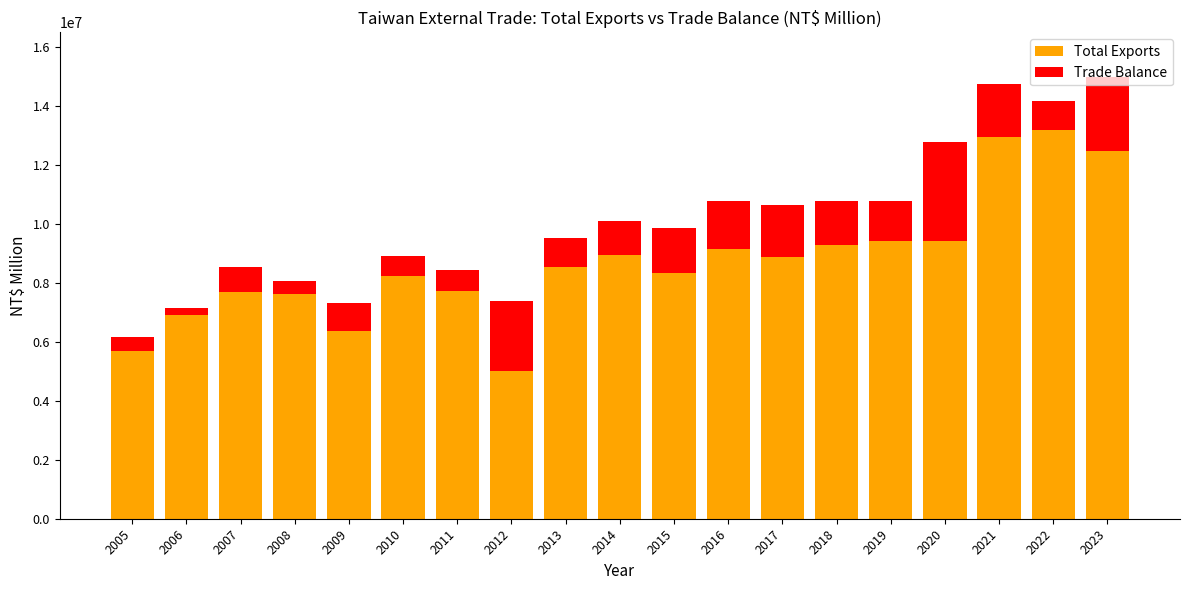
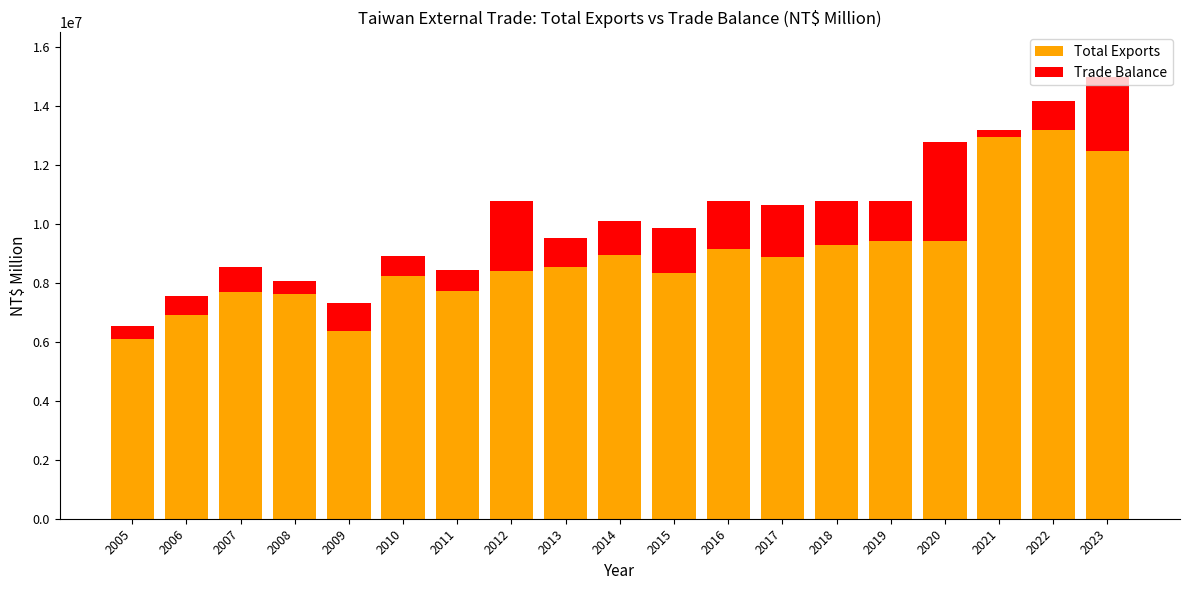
  {
    "Total Exports": {
-     "2005": 5700000,
+     "2005": 6100000,
      "2006": 6900000,
      "2007": 7700000,
      "2008": 7600000,
      "2009": 6400000,
      "2010": 8200000,
      "2011": 7700000,
-     "2012": 5000000,
+     "2012": 8400000,
      "2013": 8500000,
      "2014": 9000000,
      "2015": 8300000,
      "2016": 9200000,
      "2017": 8900000,
      "2018": 9300000,
      "2019": 9400000,
      "2020": 9400000,
      "2021": 12900000,
      "2022": 13200000,
      "2023": 12500000
    },
    "Trade Balance": {
      "2005": 500000,
-     "2006": 200000,
+     "2006": 600000,
      "2007": 800000,
      "2008": 400000,
      "2009": 900000,
      "2010": 700000,
      "2011": 700000,
      "2012": 2400000,
      "2013": 1000000,
      "2014": 1200000,
      "2015": 1500000,
      "2016": 1600000,
      "2017": 1800000,
      "2018": 1500000,
      "2019": 1300000,
      "2020": 3300000,
-     "2021": 1800000,
+     "2021": 200000,
      "2022": 1000000
    }
  }
